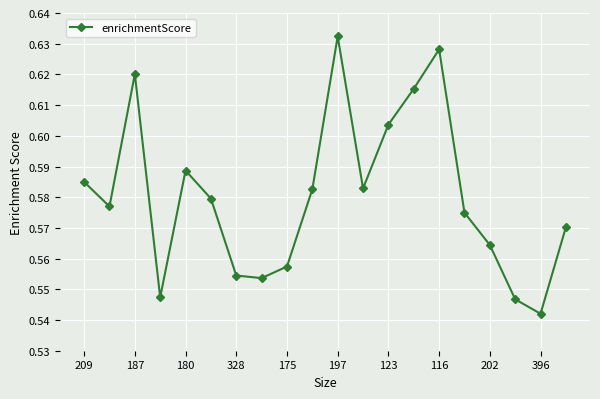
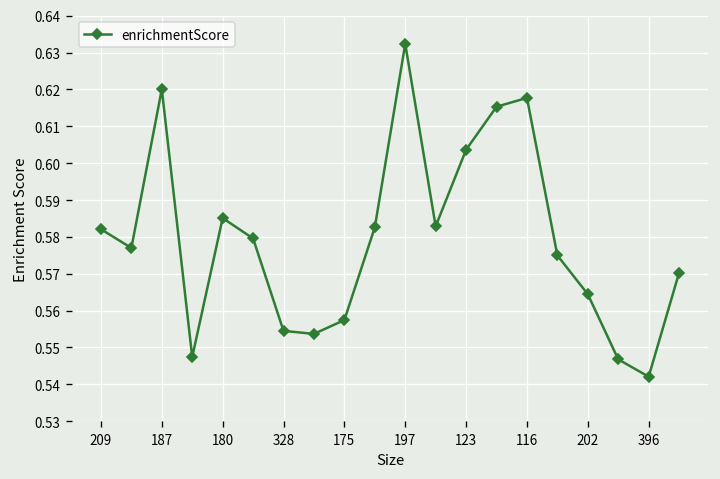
  {
-   "209": 0.585,
+   "209": 0.582,
    "187": 0.620,
-   "180": 0.589,
+   "180": 0.585,
    "328": 0.554,
    "175": 0.557,
    "197": 0.632,
    "123": 0.604,
-   "116": 0.628,
+   "116": 0.618,
    "202": 0.564,
    "396": 0.542
  }
